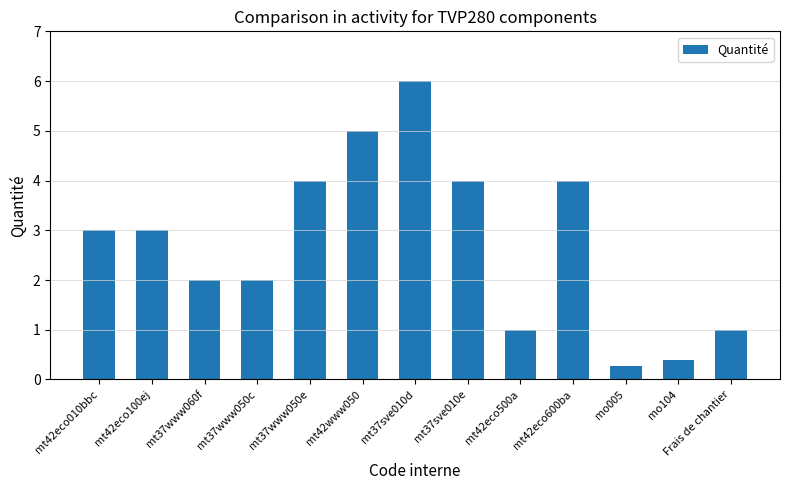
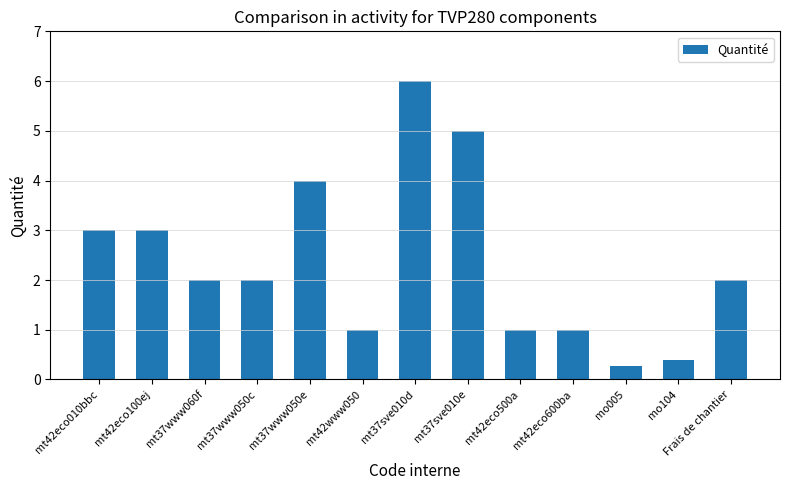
  {
    "mt42eco010bbc": 3,
    "mt42eco100ej": 3,
    "mt37www060f": 2,
    "mt37www050c": 2,
    "mt37www050e": 4,
-   "mt42www050": 5,
+   "mt42www050": 1,
    "mt37sve010d": 6,
-   "mt37sve010e": 4,
+   "mt37sve010e": 5,
    "mt42eco500a": 1,
-   "mt42eco600ba": 4,
+   "mt42eco600ba": 1,
    "mo005": 0.3,
    "mo104": 0.4,
-   "Frais de chantier": 1
+   "Frais de chantier": 2
  }
